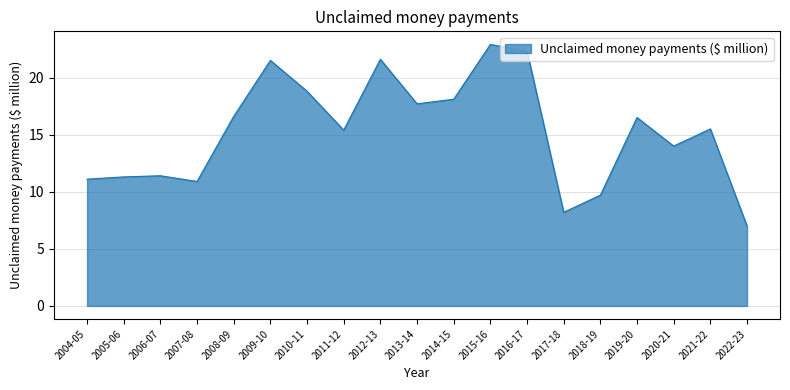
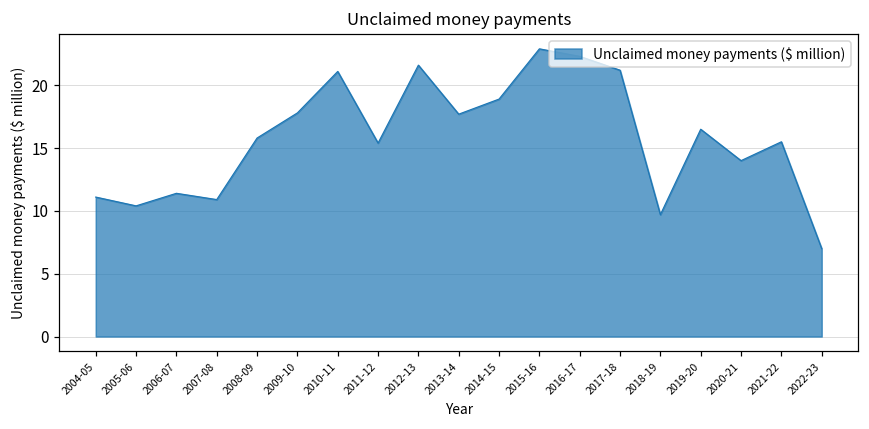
  {
    "2004-05": 11.1,
-   "2005-06": 11.3,
+   "2005-06": 10.4,
    "2006-07": 11.4,
    "2007-08": 10.9,
-   "2008-09": 16.6,
-   "2009-10": 21.5,
-   "2010-11": 18.8,
+   "2008-09": 15.8,
+   "2009-10": 17.8,
+   "2010-11": 21.1,
    "2011-12": 15.4,
    "2012-13": 21.6,
    "2013-14": 17.7,
-   "2014-15": 18.1,
+   "2014-15": 18.9,
    "2015-16": 22.9,
-   "2017-18": 8.2,
+   "2017-18": 21.2,
    "2018-19": 9.7,
    "2019-20": 16.5,
    "2020-21": 14.0,
    "2021-22": 15.5,
    "2022-23": 7.0
  }
